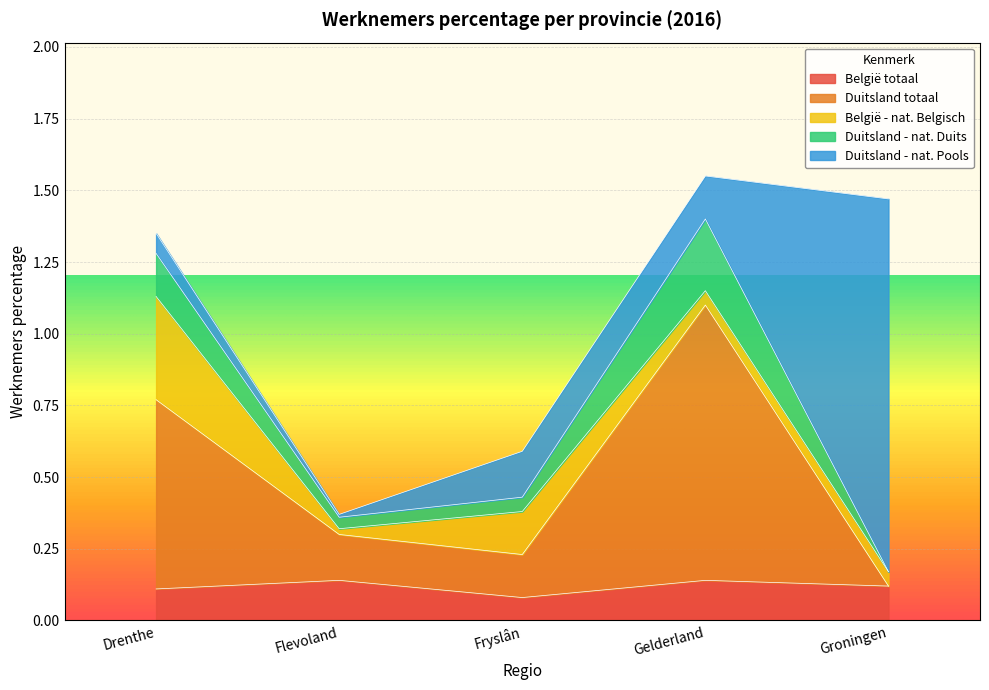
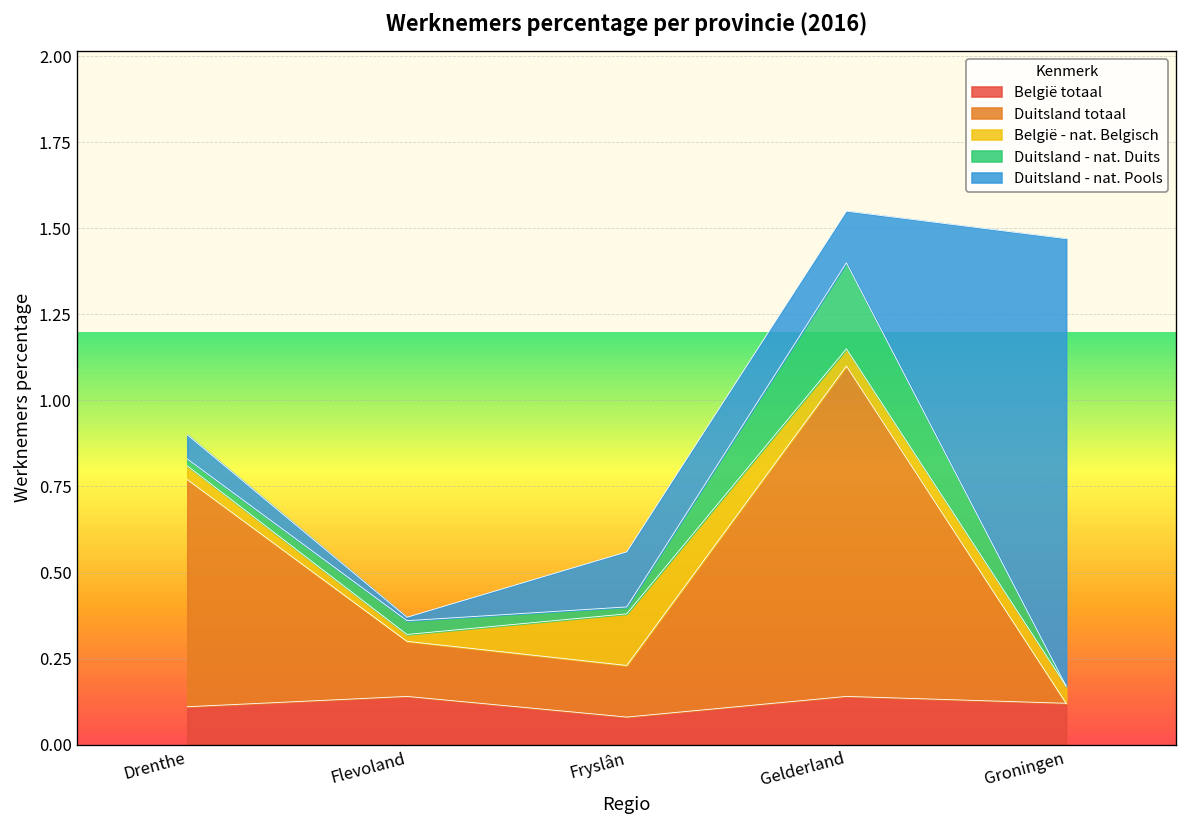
  {
    "België - nat. Belgisch": {
-     "Drenthe": 0.36,
+     "Drenthe": 0.04,
      "Flevoland": 0.02,
      "Fryslân": 0.15,
      "Gelderland": 0.05
    },
    "Duitsland - nat. Duits": {
-     "Drenthe": 0.15,
+     "Drenthe": 0.02,
      "Flevoland": 0.04,
-     "Fryslân": 0.05,
+     "Fryslân": 0.02,
      "Gelderland": 0.25
    },
    "Duitsland - nat. Pools": {
      "Drenthe": 0.07,
      "Flevoland": 0.01,
      "Fryslân": 0.16,
      "Gelderland": 0.15,
      "Groningen": 1.30
    }
  }
